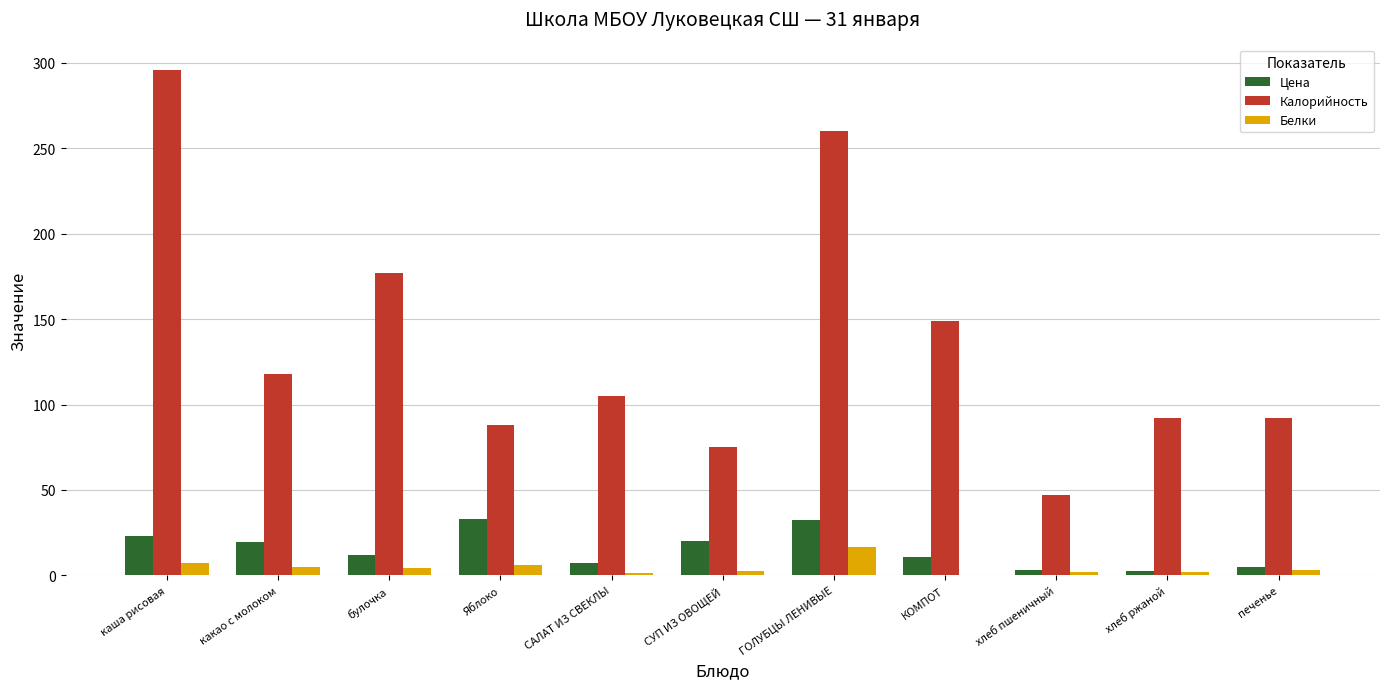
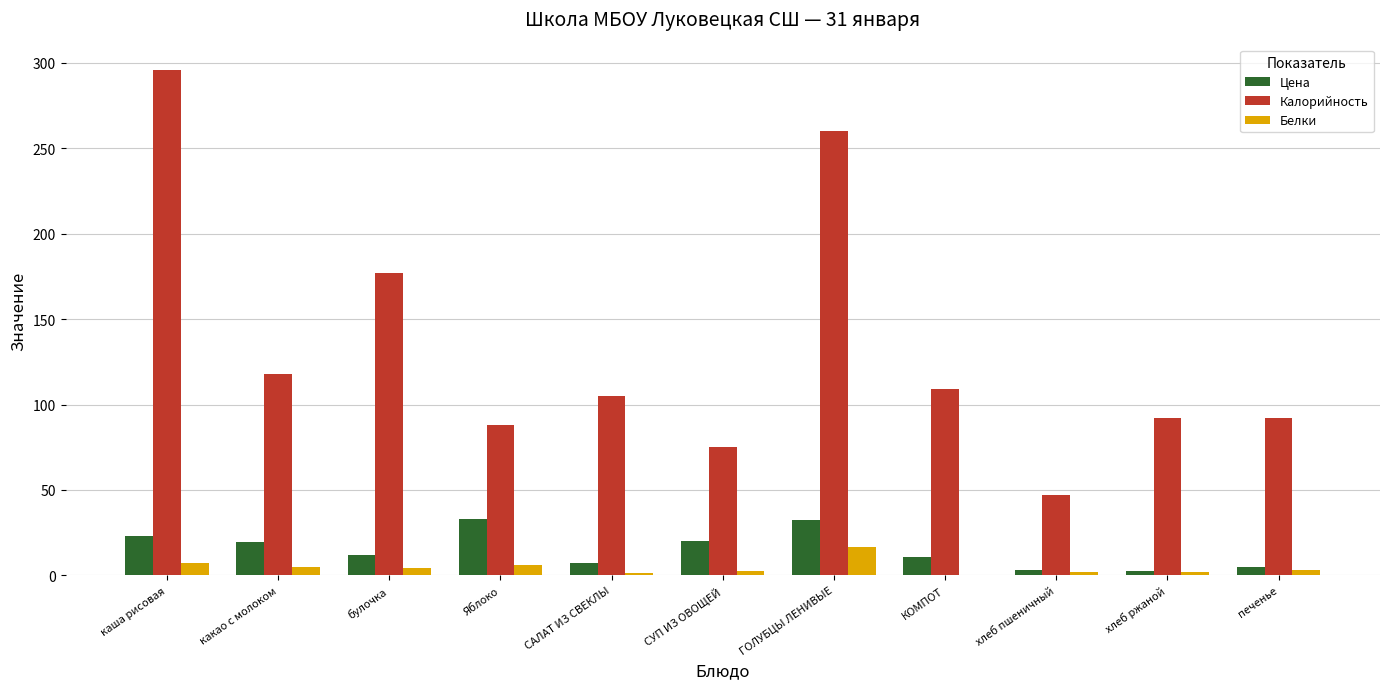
  {
    "Цена": {
      "каша рисовая": 23,
      "какао с молоком": 19,
      "булочка": 12,
      "Яблоко": 33,
      "САЛАТ ИЗ СВЕКЛЫ": 7,
      "СУП ИЗ ОВОЩЕЙ": 20,
      "ГОЛУБЦЫ ЛЕНИВЫЕ": 32,
      "КОМПОТ": 11,
      "хлеб пшеничный": 3,
      "хлеб ржаной": 3,
      "печенье": 5
    },
    "Калорийность": {
      "каша рисовая": 296,
      "какао с молоком": 118,
      "булочка": 177,
      "Яблоко": 88,
      "САЛАТ ИЗ СВЕКЛЫ": 105,
      "СУП ИЗ ОВОЩЕЙ": 75,
      "ГОЛУБЦЫ ЛЕНИВЫЕ": 260,
-     "КОМПОТ": 149,
+     "КОМПОТ": 109,
      "хлеб пшеничный": 47,
      "хлеб ржаной": 92,
      "печенье": 92
    },
    "Белки": {
      "каша рисовая": 7,
      "какао с молоком": 5,
      "булочка": 4,
      "Яблоко": 6,
      "САЛАТ ИЗ СВЕКЛЫ": 2,
      "СУП ИЗ ОВОЩЕЙ": 2,
      "ГОЛУБЦЫ ЛЕНИВЫЕ": 17,
      "хлеб пшеничный": 2,
      "хлеб ржаной": 2,
      "печенье": 3
    }
  }
